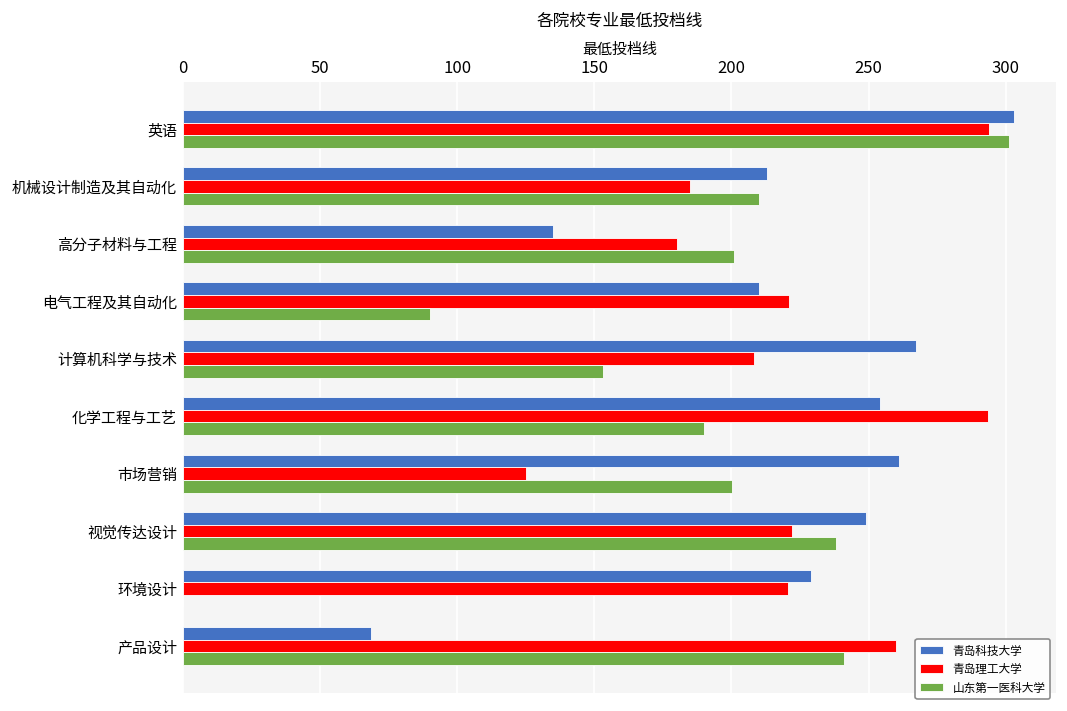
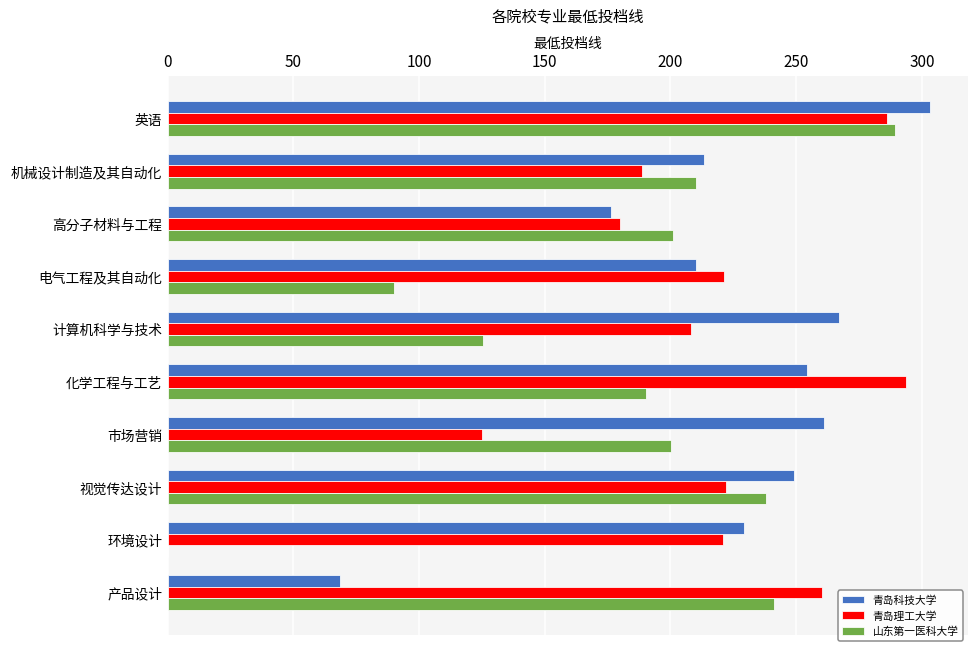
  {
    "青岛科技大学": {
      "英语": 303,
      "机械设计制造及其自动化": 213,
-     "高分子材料与工程": 135,
+     "高分子材料与工程": 176,
      "电气工程及其自动化": 210,
      "计算机科学与技术": 267,
      "化学工程与工艺": 254,
      "市场营销": 261,
      "视觉传达设计": 249,
      "环境设计": 229,
      "产品设计": 69
    },
    "青岛理工大学": {
-     "英语": 294,
-     "机械设计制造及其自动化": 185,
+     "英语": 286,
+     "机械设计制造及其自动化": 189,
      "高分子材料与工程": 180,
      "电气工程及其自动化": 221,
      "计算机科学与技术": 208,
      "化学工程与工艺": 294,
      "市场营销": 125,
      "视觉传达设计": 222,
      "环境设计": 221,
      "产品设计": 260
    },
    "山东第一医科大学": {
-     "英语": 301,
+     "英语": 289,
      "机械设计制造及其自动化": 210,
      "高分子材料与工程": 201,
      "电气工程及其自动化": 90,
-     "计算机科学与技术": 153,
+     "计算机科学与技术": 125,
      "化学工程与工艺": 190,
      "市场营销": 200,
      "视觉传达设计": 238,
      "环境设计": 0,
      "产品设计": 241
    }
  }
